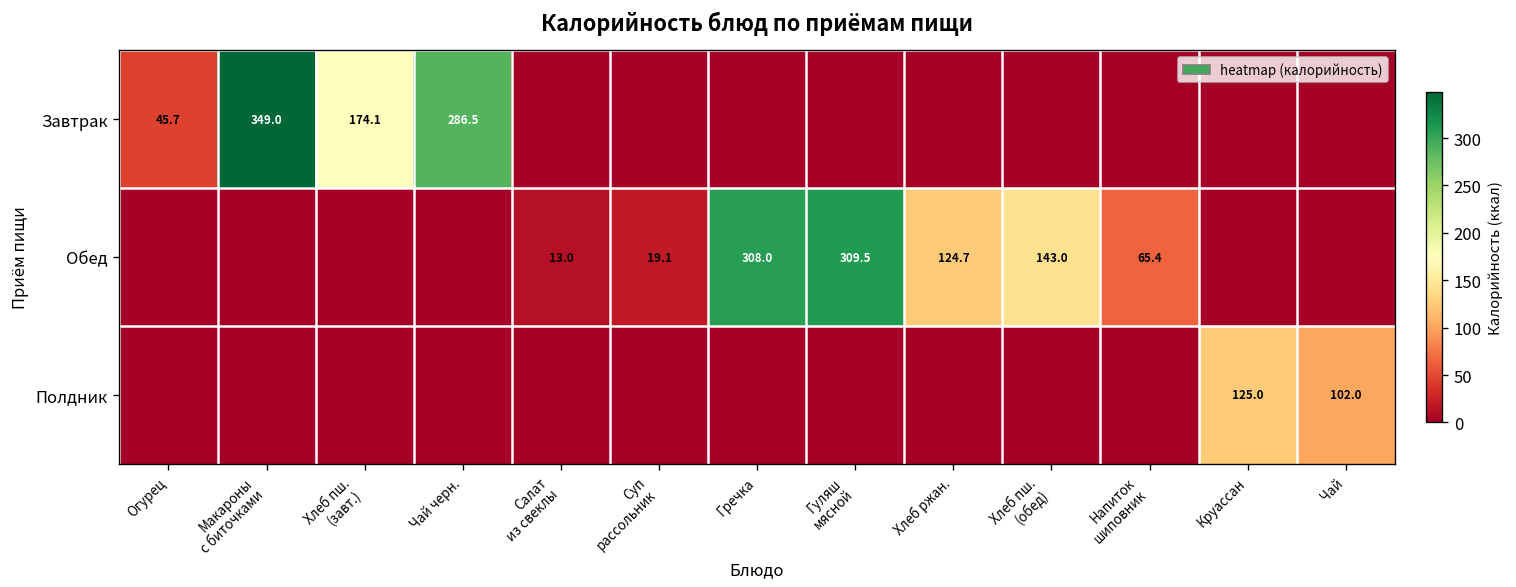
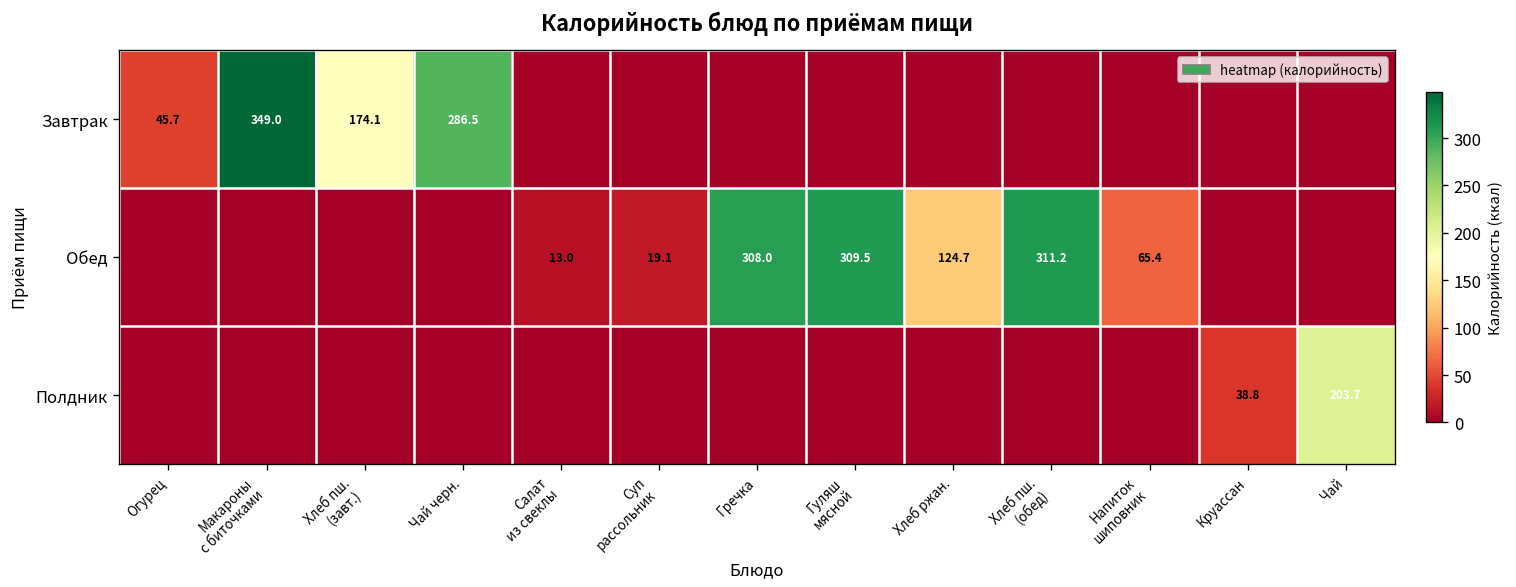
  {
    "Завтрак": {
      "Огурец": 45.7,
      "Макароны с биточками": 349.0,
      "Хлеб пш. (завт.)": 174.1,
      "Чай черн.": 286.5
    },
    "Обед": {
      "Салат из свеклы": 13.0,
      "Суп рассольник": 19.1,
      "Гречка": 308.0,
      "Гуляш мясной": 309.5,
      "Хлеб ржан.": 124.7,
-     "Хлеб пш. (обед)": 143.0,
+     "Хлеб пш. (обед)": 311.2,
      "Напиток шиповник": 65.4
    },
    "Полдник": {
-     "Круассан": 125.0,
-     "Чай": 102.0
+     "Круассан": 38.8,
+     "Чай": 203.7
    }
  }
